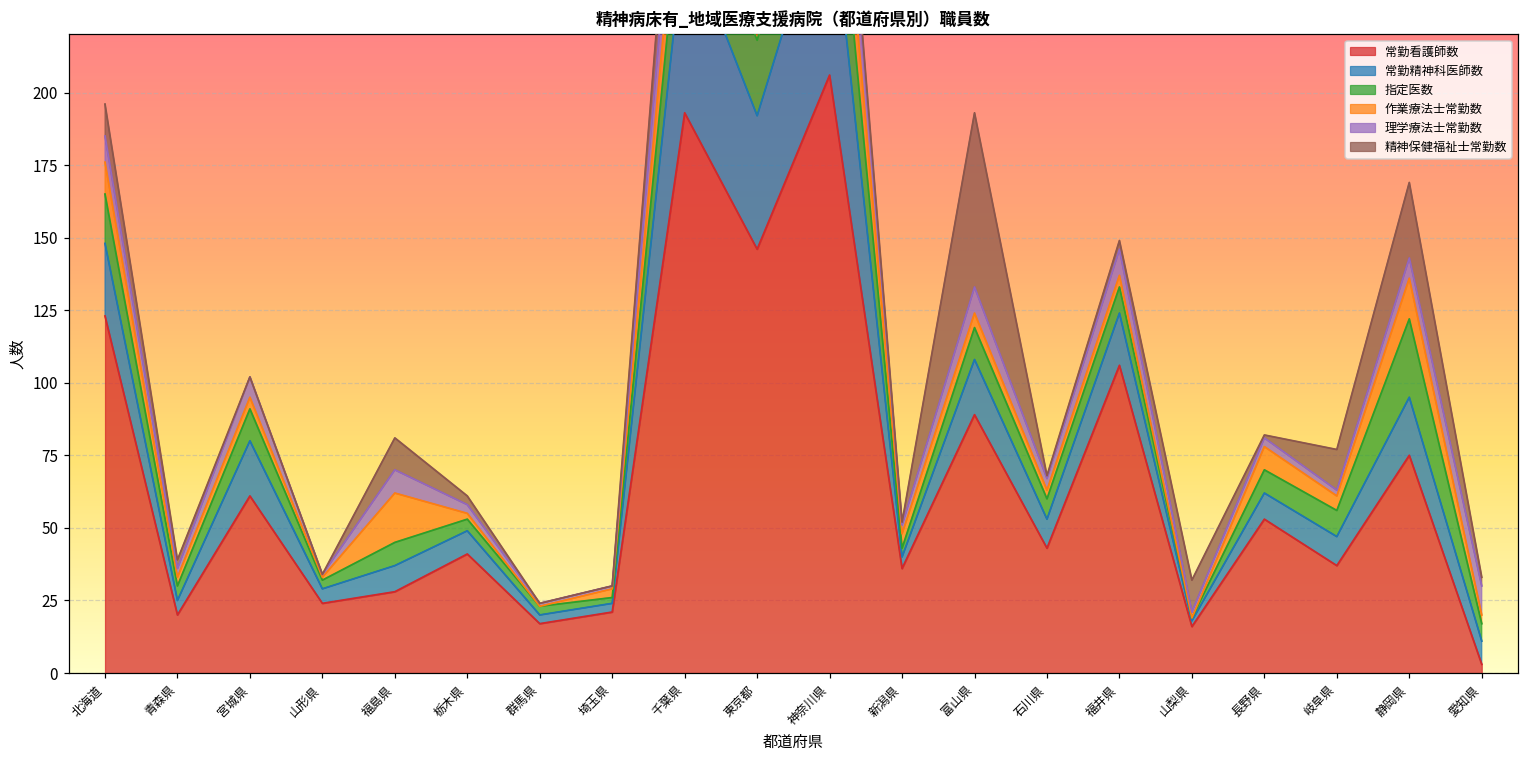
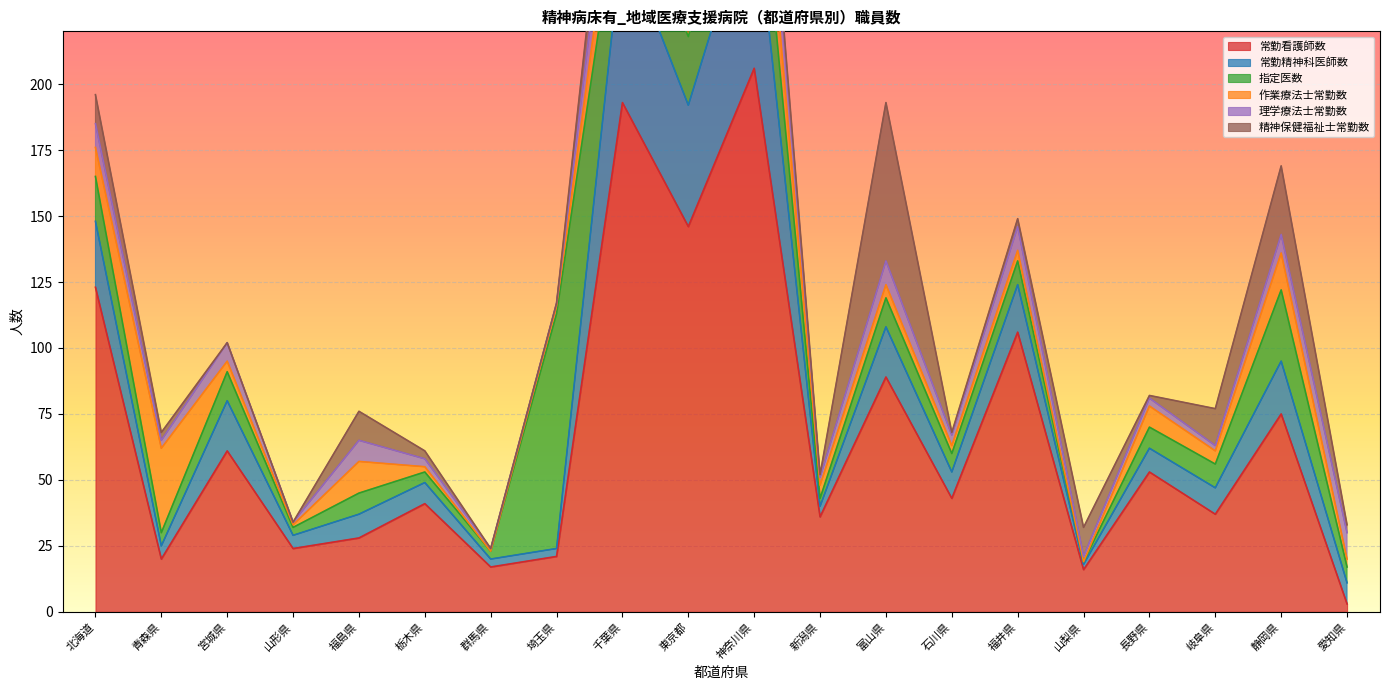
  {
    "常勤看護師数": {
      "北海道": 123,
      "青森県": 20,
      "宮城県": 61,
      "山形県": 24,
      "福島県": 28,
      "栃木県": 41,
      "群馬県": 17,
      "埼玉県": 21,
      "千葉県": 193,
      "東京都": 146,
      "神奈川県": 206,
      "新潟県": 36,
      "富山県": 89,
      "石川県": 43,
      "福井県": 106,
      "山梨県": 16,
      "長野県": 53,
      "岐阜県": 37,
      "静岡県": 75,
      "愛知県": 3
    },
    "常勤精神科医師数": {
      "北海道": 25,
      "青森県": 5,
      "宮城県": 19,
      "山形県": 5,
      "福島県": 9,
      "栃木県": 8,
      "群馬県": 3,
      "埼玉県": 3,
      "東京都": 46,
      "新潟県": 4,
      "富山県": 19,
      "石川県": 10,
      "福井県": 18,
      "山梨県": 2,
      "長野県": 9,
      "岐阜県": 10,
      "静岡県": 20,
      "愛知県": 8
    },
    "指定医数": {
      "北海道": 17,
      "青森県": 5,
      "宮城県": 11,
      "山形県": 3,
      "福島県": 8,
      "栃木県": 4,
-     "埼玉県": 2,
+     "埼玉県": 89,
      "東京都": 26,
      "新潟県": 3,
      "富山県": 11,
      "石川県": 7,
      "福井県": 9,
      "長野県": 8,
      "岐阜県": 9,
      "静岡県": 27,
      "愛知県": 6
    },
    "作業療法士常勤数": {
      "北海道": 11,
-     "青森県": 3,
+     "青森県": 32,
      "宮城県": 4,
      "山形県": 1,
-     "福島県": 17,
+     "福島県": 12,
      "栃木県": 2,
      "埼玉県": 3,
      "新潟県": 5,
      "富山県": 5,
      "石川県": 3,
      "福井県": 4,
      "長野県": 8,
      "岐阜県": 5,
      "静岡県": 14,
      "愛知県": 3
    },
    "理学療法士常勤数": {
      "北海道": 9,
      "青森県": 3,
      "福島県": 8,
      "栃木県": 3,
      "新潟県": 3,
      "富山県": 9,
      "石川県": 4,
      "福井県": 9,
      "山梨県": 2,
      "長野県": 3,
      "岐阜県": 2,
      "静岡県": 7,
      "愛知県": 10
    },
    "精神保健福祉士常勤数": {
      "北海道": 11,
      "青森県": 3,
      "福島県": 11,
      "栃木県": 3,
      "新潟県": 1,
      "富山県": 60,
      "石川県": 1,
      "福井県": 3,
      "山梨県": 11,
      "長野県": 1,
      "岐阜県": 14,
      "静岡県": 26,
      "愛知県": 3
    }
  }
